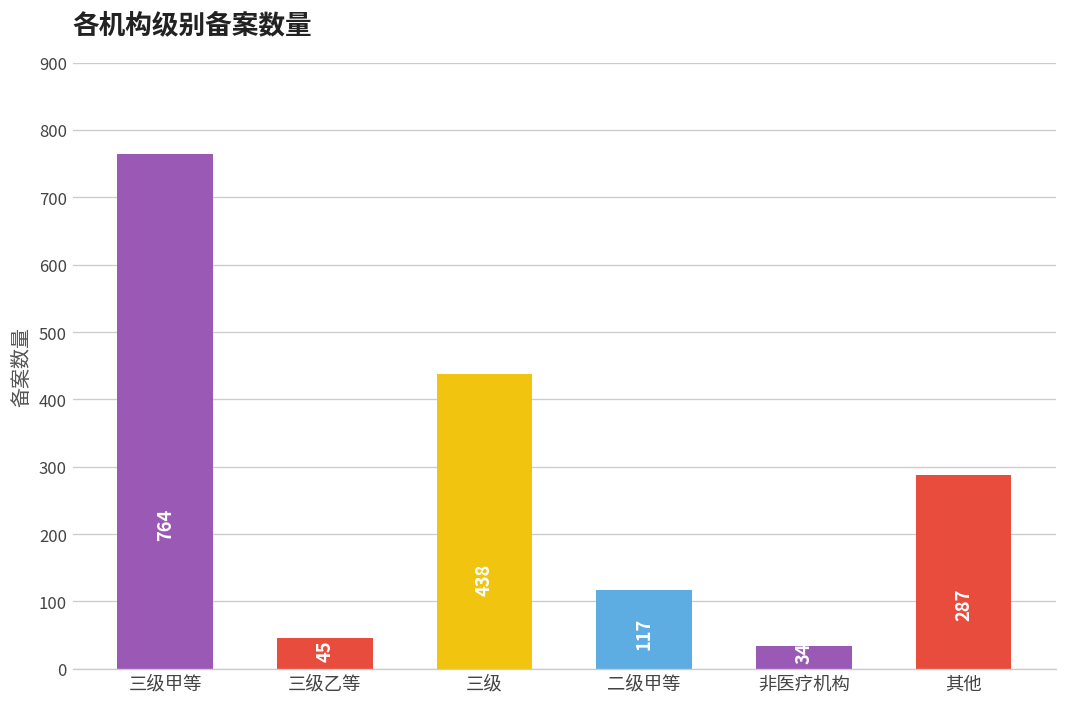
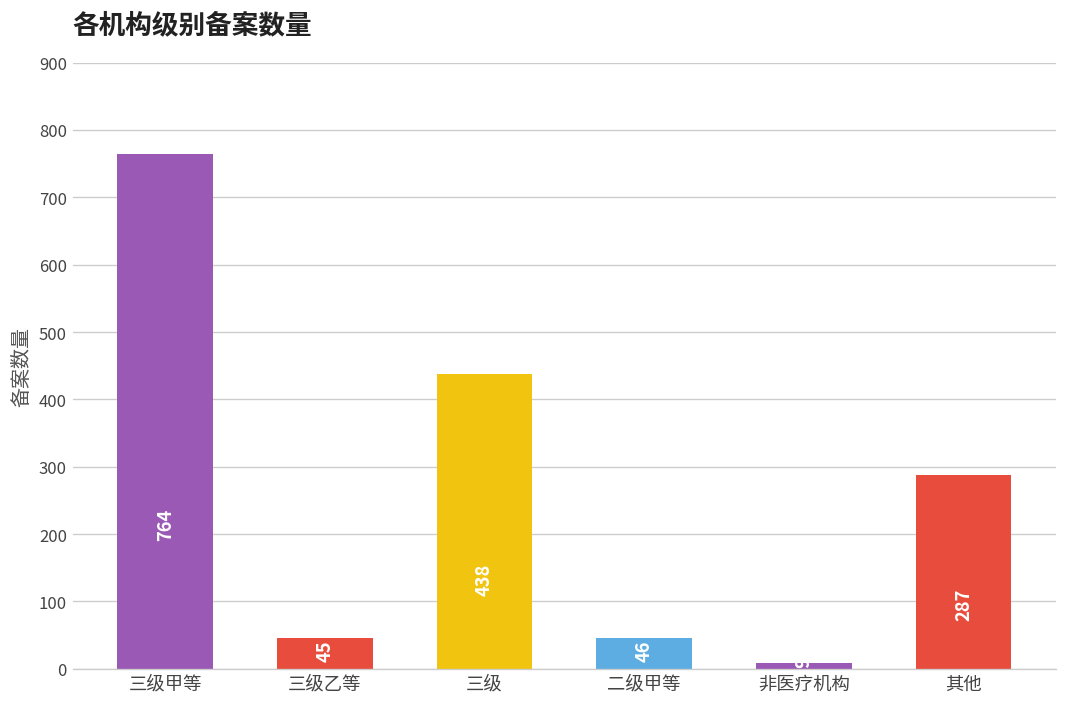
  {
    "三级甲等": 764,
    "三级乙等": 45,
    "三级": 438,
-   "二级甲等": 117,
-   "非医疗机构": 30,
+   "二级甲等": 46,
+   "非医疗机构": 10,
    "其他": 287
  }
